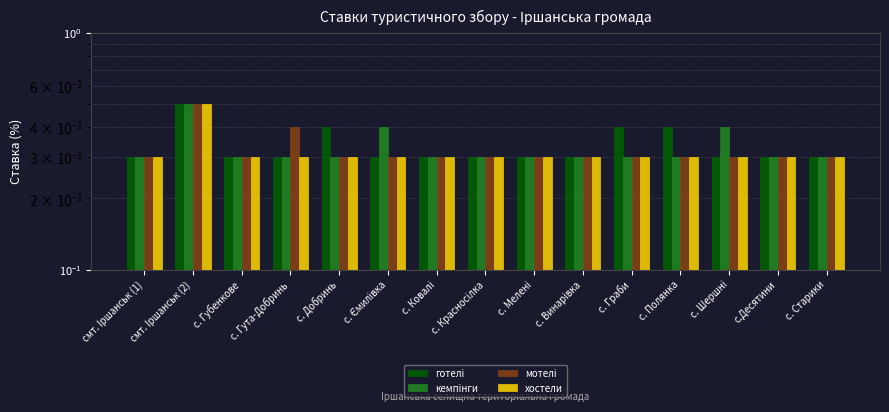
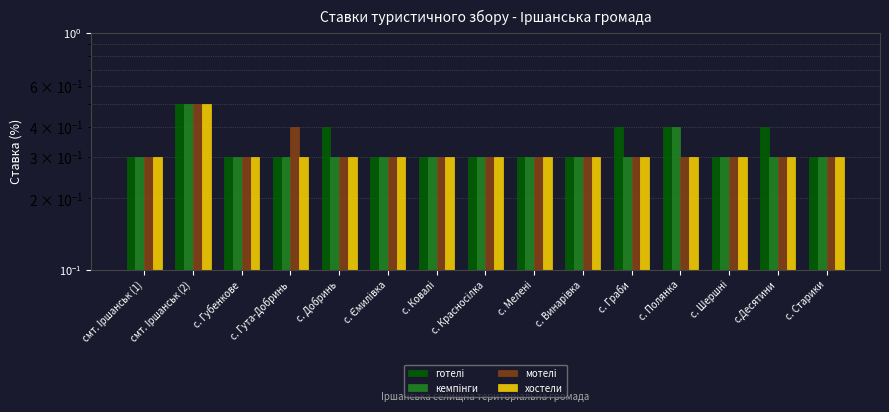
  {
    "готелі": {
      "смт. Іршанськ (1)": 0.3,
      "смт. Іршанськ (2)": 0.5,
      "с. Губенкове": 0.3,
      "с. Гута-Добринь": 0.3,
      "с. Добринь": 0.4,
      "с. Ємилівка": 0.3,
      "с. Ковалі": 0.3,
      "с. Красносілка": 0.3,
      "с. Мелені": 0.3,
      "с. Винарівка": 0.3,
      "с. Граби": 0.4,
      "с. Полянка": 0.4,
      "с. Шершні": 0.3,
-     "с.Десятини": 0.3,
+     "с.Десятини": 0.4,
      "с. Старики": 0.3
    },
    "кемпінги": {
      "смт. Іршанськ (1)": 0.3,
      "смт. Іршанськ (2)": 0.5,
      "с. Губенкове": 0.3,
      "с. Гута-Добринь": 0.3,
      "с. Добринь": 0.3,
-     "с. Ємилівка": 0.4,
+     "с. Ємилівка": 0.3,
      "с. Ковалі": 0.3,
      "с. Красносілка": 0.3,
      "с. Мелені": 0.3,
      "с. Винарівка": 0.3,
      "с. Граби": 0.3,
-     "с. Полянка": 0.3,
-     "с. Шершні": 0.4,
+     "с. Полянка": 0.4,
+     "с. Шершні": 0.3,
      "с.Десятини": 0.3,
      "с. Старики": 0.3
    },
    "мотелі": {
      "смт. Іршанськ (1)": 0.3,
      "смт. Іршанськ (2)": 0.5,
      "с. Губенкове": 0.3,
      "с. Гута-Добринь": 0.4,
      "с. Добринь": 0.3,
      "с. Ємилівка": 0.3,
      "с. Ковалі": 0.3,
      "с. Красносілка": 0.3,
      "с. Мелені": 0.3,
      "с. Винарівка": 0.3,
      "с. Граби": 0.3,
      "с. Полянка": 0.3,
      "с. Шершні": 0.3,
      "с.Десятини": 0.3,
      "с. Старики": 0.3
    },
    "хостели": {
      "смт. Іршанськ (1)": 0.3,
      "смт. Іршанськ (2)": 0.5,
      "с. Губенкове": 0.3,
      "с. Гута-Добринь": 0.3,
      "с. Добринь": 0.3,
      "с. Ємилівка": 0.3,
      "с. Ковалі": 0.3,
      "с. Красносілка": 0.3,
      "с. Мелені": 0.3,
      "с. Винарівка": 0.3,
      "с. Граби": 0.3,
      "с. Полянка": 0.3,
      "с. Шершні": 0.3,
      "с.Десятини": 0.3,
      "с. Старики": 0.3
    }
  }
